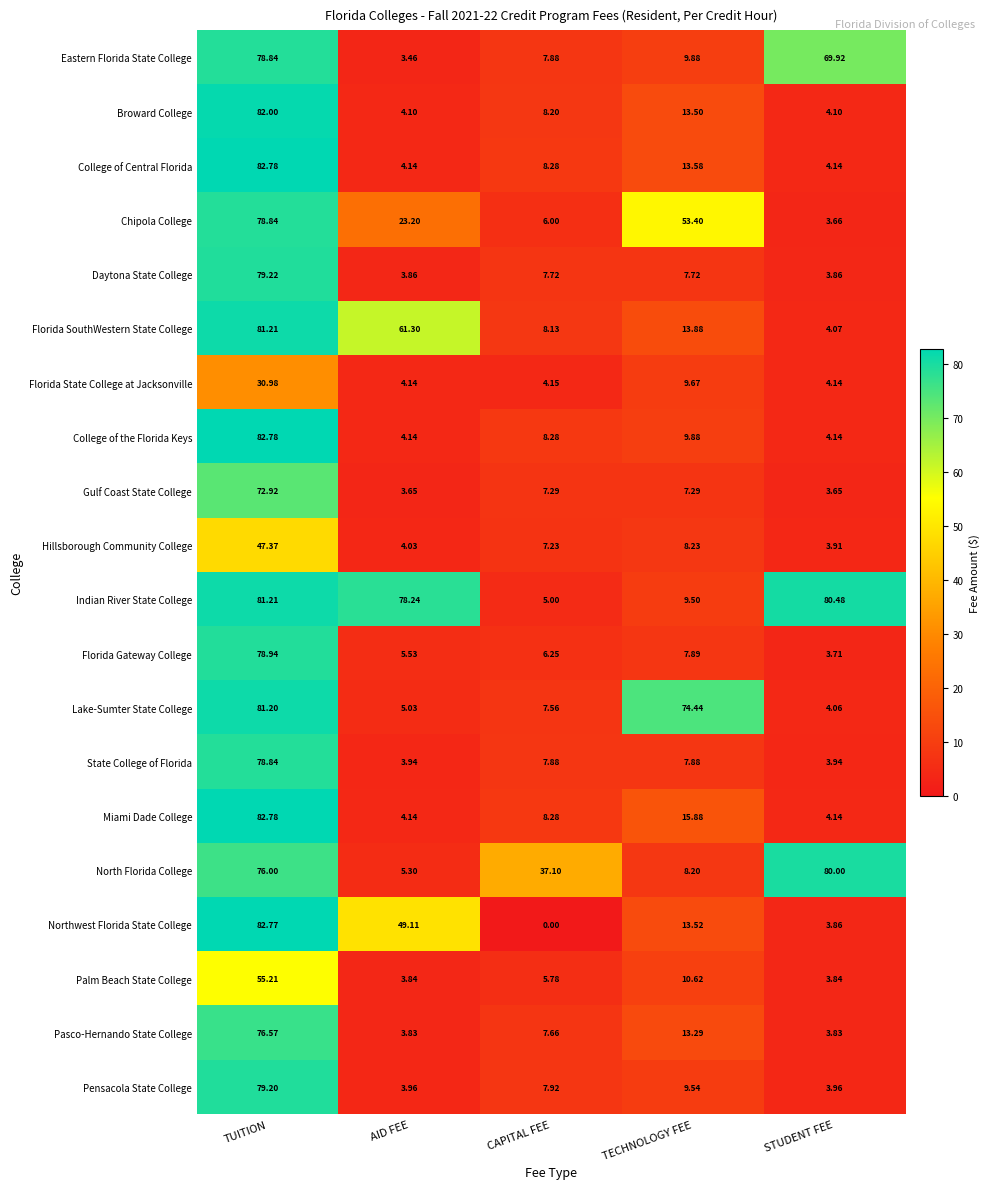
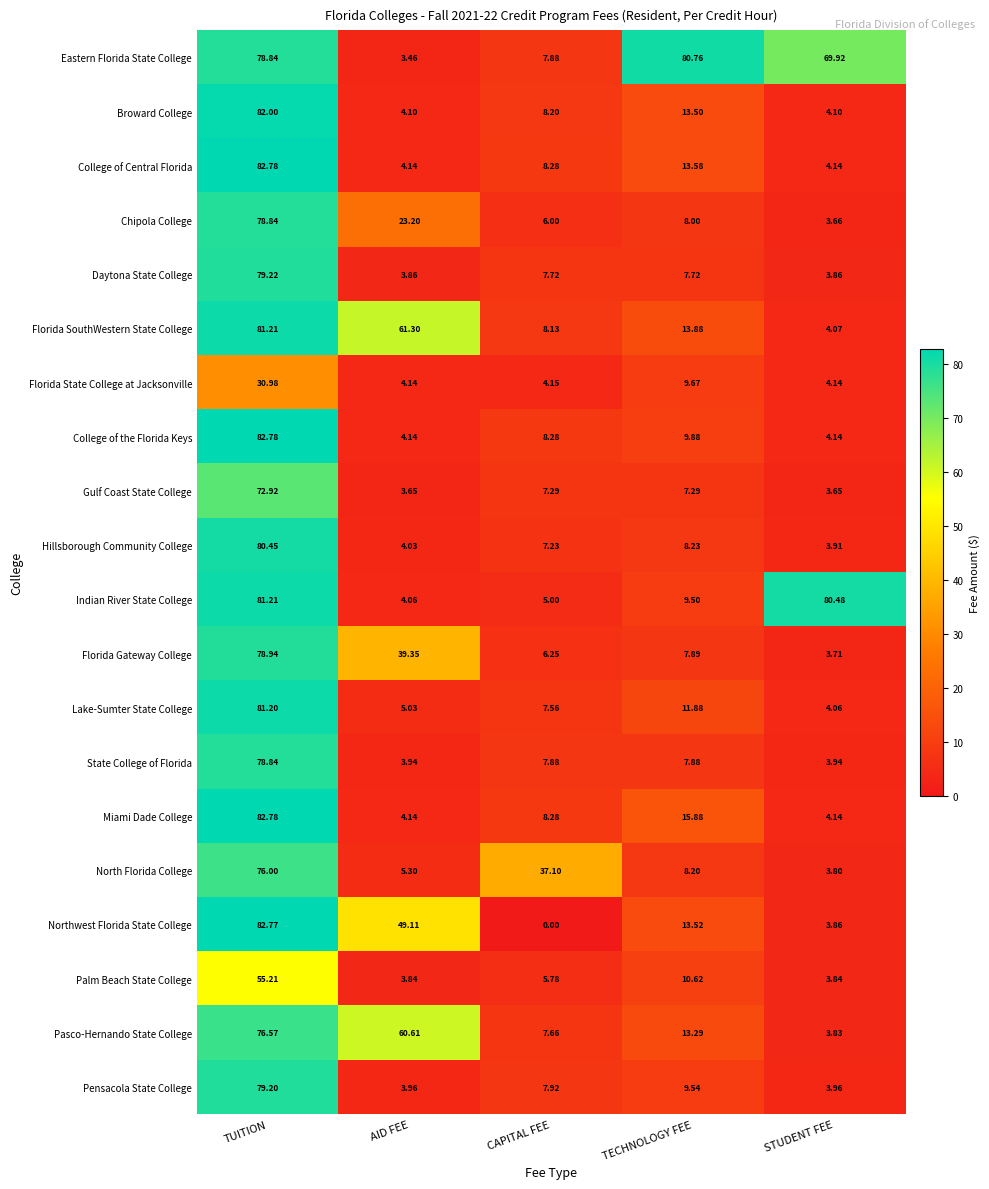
  {
    "Eastern Florida State College": {
      "TUITION": 78.84,
      "AID FEE": 3.46,
      "CAPITAL FEE": 7.88,
-     "TECHNOLOGY FEE": 9.88,
+     "TECHNOLOGY FEE": 80.76,
      "STUDENT FEE": 69.92
    },
    "Broward College": {
      "TUITION": 82.00,
      "AID FEE": 4.10,
      "CAPITAL FEE": 8.20,
      "TECHNOLOGY FEE": 13.50,
      "STUDENT FEE": 4.10
    },
    "College of Central Florida": {
      "TUITION": 82.78,
      "AID FEE": 4.14,
      "CAPITAL FEE": 8.28,
      "TECHNOLOGY FEE": 13.58,
      "STUDENT FEE": 4.14
    },
    "Chipola College": {
      "TUITION": 78.84,
      "AID FEE": 23.20,
      "CAPITAL FEE": 6.00,
-     "TECHNOLOGY FEE": 53.40,
+     "TECHNOLOGY FEE": 8.00,
      "STUDENT FEE": 3.66
    },
    "Daytona State College": {
      "TUITION": 79.22,
      "AID FEE": 3.86,
      "CAPITAL FEE": 7.72,
      "TECHNOLOGY FEE": 7.72,
      "STUDENT FEE": 3.86
    },
    "Florida SouthWestern State College": {
      "TUITION": 81.21,
      "AID FEE": 61.30,
      "CAPITAL FEE": 8.13,
      "TECHNOLOGY FEE": 13.88,
      "STUDENT FEE": 4.07
    },
    "Florida State College at Jacksonville": {
      "TUITION": 30.98,
      "AID FEE": 4.14,
      "CAPITAL FEE": 4.15,
      "TECHNOLOGY FEE": 9.67,
      "STUDENT FEE": 4.14
    },
    "College of the Florida Keys": {
      "TUITION": 82.78,
      "AID FEE": 4.14,
      "CAPITAL FEE": 8.28,
      "TECHNOLOGY FEE": 9.88,
      "STUDENT FEE": 4.14
    },
    "Gulf Coast State College": {
      "TUITION": 72.92,
      "AID FEE": 3.65,
      "CAPITAL FEE": 7.29,
      "TECHNOLOGY FEE": 7.29,
      "STUDENT FEE": 3.65
    },
    "Hillsborough Community College": {
-     "TUITION": 47.37,
+     "TUITION": 80.45,
      "AID FEE": 4.03,
      "CAPITAL FEE": 7.23,
      "TECHNOLOGY FEE": 8.23,
      "STUDENT FEE": 3.91
    },
    "Indian River State College": {
      "TUITION": 81.21,
-     "AID FEE": 78.24,
+     "AID FEE": 4.06,
      "CAPITAL FEE": 5.00,
      "TECHNOLOGY FEE": 9.50,
      "STUDENT FEE": 80.48
    },
    "Florida Gateway College": {
      "TUITION": 78.94,
-     "AID FEE": 5.53,
+     "AID FEE": 39.35,
      "CAPITAL FEE": 6.25,
      "TECHNOLOGY FEE": 7.89,
      "STUDENT FEE": 3.71
    },
    "Lake-Sumter State College": {
      "TUITION": 81.20,
      "AID FEE": 5.03,
      "CAPITAL FEE": 7.56,
-     "TECHNOLOGY FEE": 74.44,
+     "TECHNOLOGY FEE": 11.88,
      "STUDENT FEE": 4.06
    },
    "State College of Florida": {
      "TUITION": 78.84,
      "AID FEE": 3.94,
      "CAPITAL FEE": 7.88,
      "TECHNOLOGY FEE": 7.88,
      "STUDENT FEE": 3.94
    },
    "Miami Dade College": {
      "TUITION": 82.78,
      "AID FEE": 4.14,
      "CAPITAL FEE": 8.28,
      "TECHNOLOGY FEE": 15.88,
      "STUDENT FEE": 4.14
    },
    "North Florida College": {
      "TUITION": 76.00,
      "AID FEE": 5.30,
      "CAPITAL FEE": 37.10,
      "TECHNOLOGY FEE": 8.20,
-     "STUDENT FEE": 80.00
+     "STUDENT FEE": 3.80
    },
    "Northwest Florida State College": {
      "TUITION": 82.77,
      "AID FEE": 49.11,
      "CAPITAL FEE": 0.00,
      "TECHNOLOGY FEE": 13.52,
      "STUDENT FEE": 3.86
    },
    "Palm Beach State College": {
      "TUITION": 55.21,
      "AID FEE": 3.84,
      "CAPITAL FEE": 5.78,
      "TECHNOLOGY FEE": 10.62,
      "STUDENT FEE": 3.84
    },
    "Pasco-Hernando State College": {
      "TUITION": 76.57,
-     "AID FEE": 3.83,
+     "AID FEE": 60.61,
      "CAPITAL FEE": 7.66,
      "TECHNOLOGY FEE": 13.29,
      "STUDENT FEE": 3.83
    },
    "Pensacola State College": {
      "TUITION": 79.20,
      "AID FEE": 3.96,
      "CAPITAL FEE": 7.92,
      "TECHNOLOGY FEE": 9.54,
      "STUDENT FEE": 3.96
    }
  }
